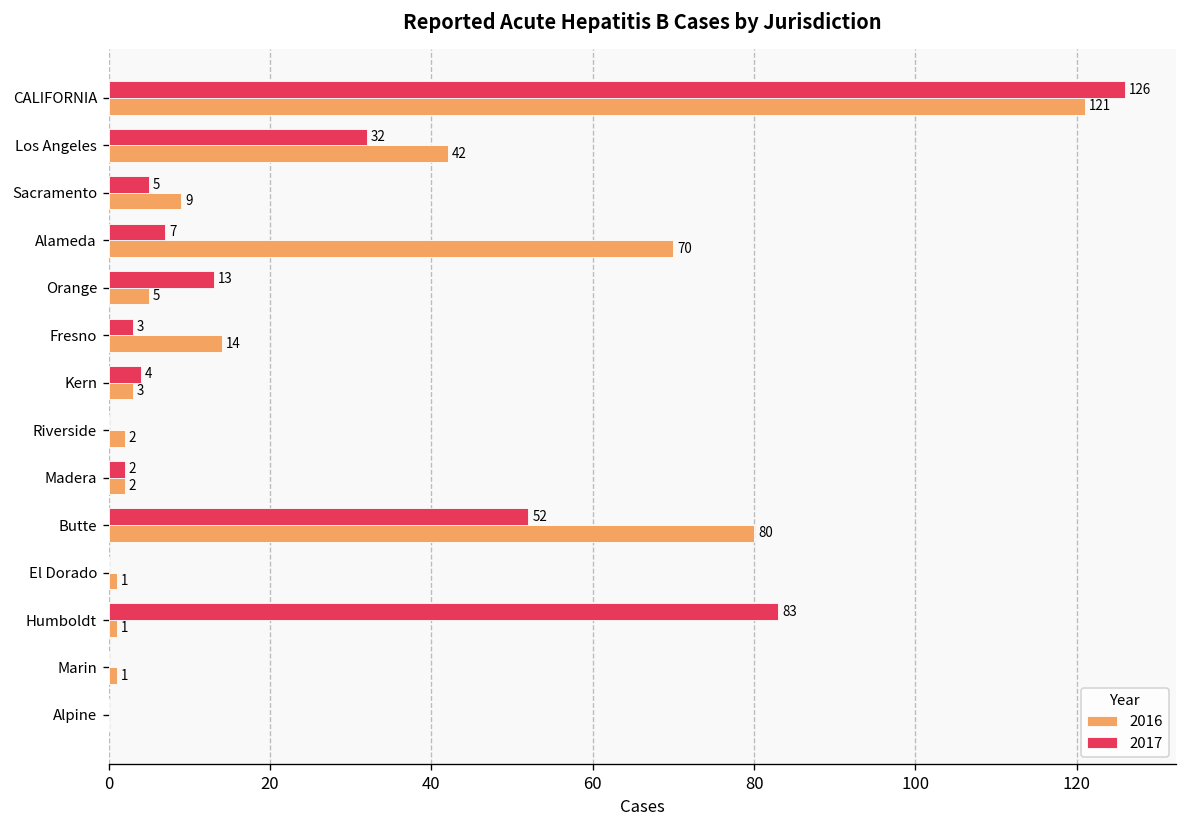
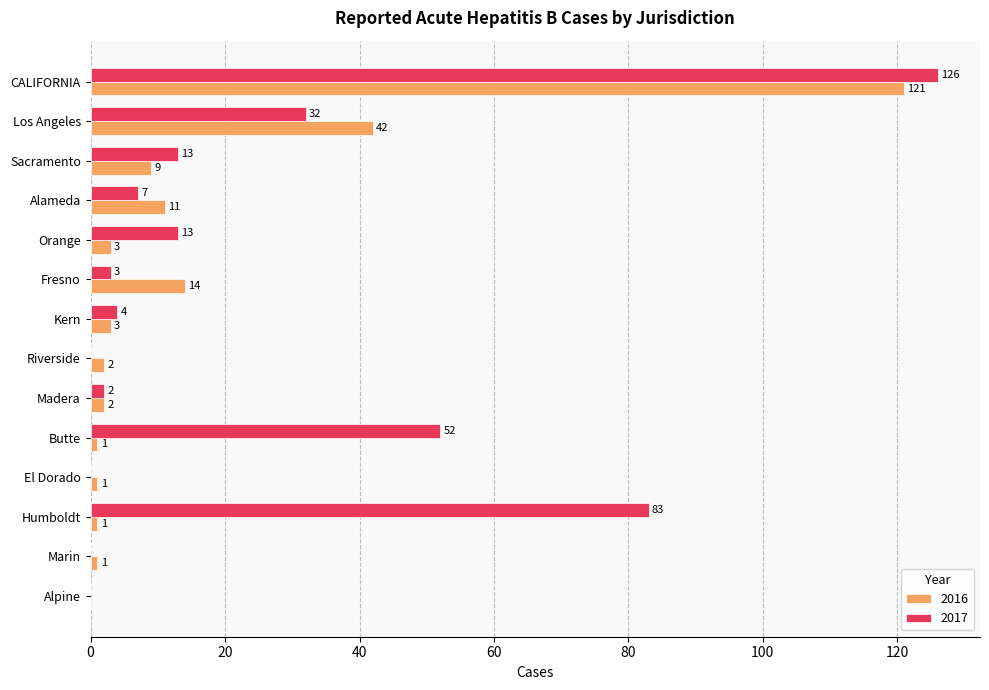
  {
    "2016": {
      "CALIFORNIA": 121,
      "Los Angeles": 42,
      "Sacramento": 9,
-     "Alameda": 70,
-     "Orange": 5,
+     "Alameda": 11,
+     "Orange": 3,
      "Fresno": 14,
      "Kern": 3,
      "Riverside": 2,
      "Madera": 2,
-     "Butte": 80,
+     "Butte": 1,
      "El Dorado": 1,
      "Humboldt": 1,
      "Marin": 1
    },
    "2017": {
      "CALIFORNIA": 126,
      "Los Angeles": 32,
-     "Sacramento": 5,
+     "Sacramento": 13,
      "Alameda": 7,
      "Orange": 13,
      "Fresno": 3,
      "Kern": 4,
      "Madera": 2,
      "Butte": 52,
      "Humboldt": 83
    }
  }
